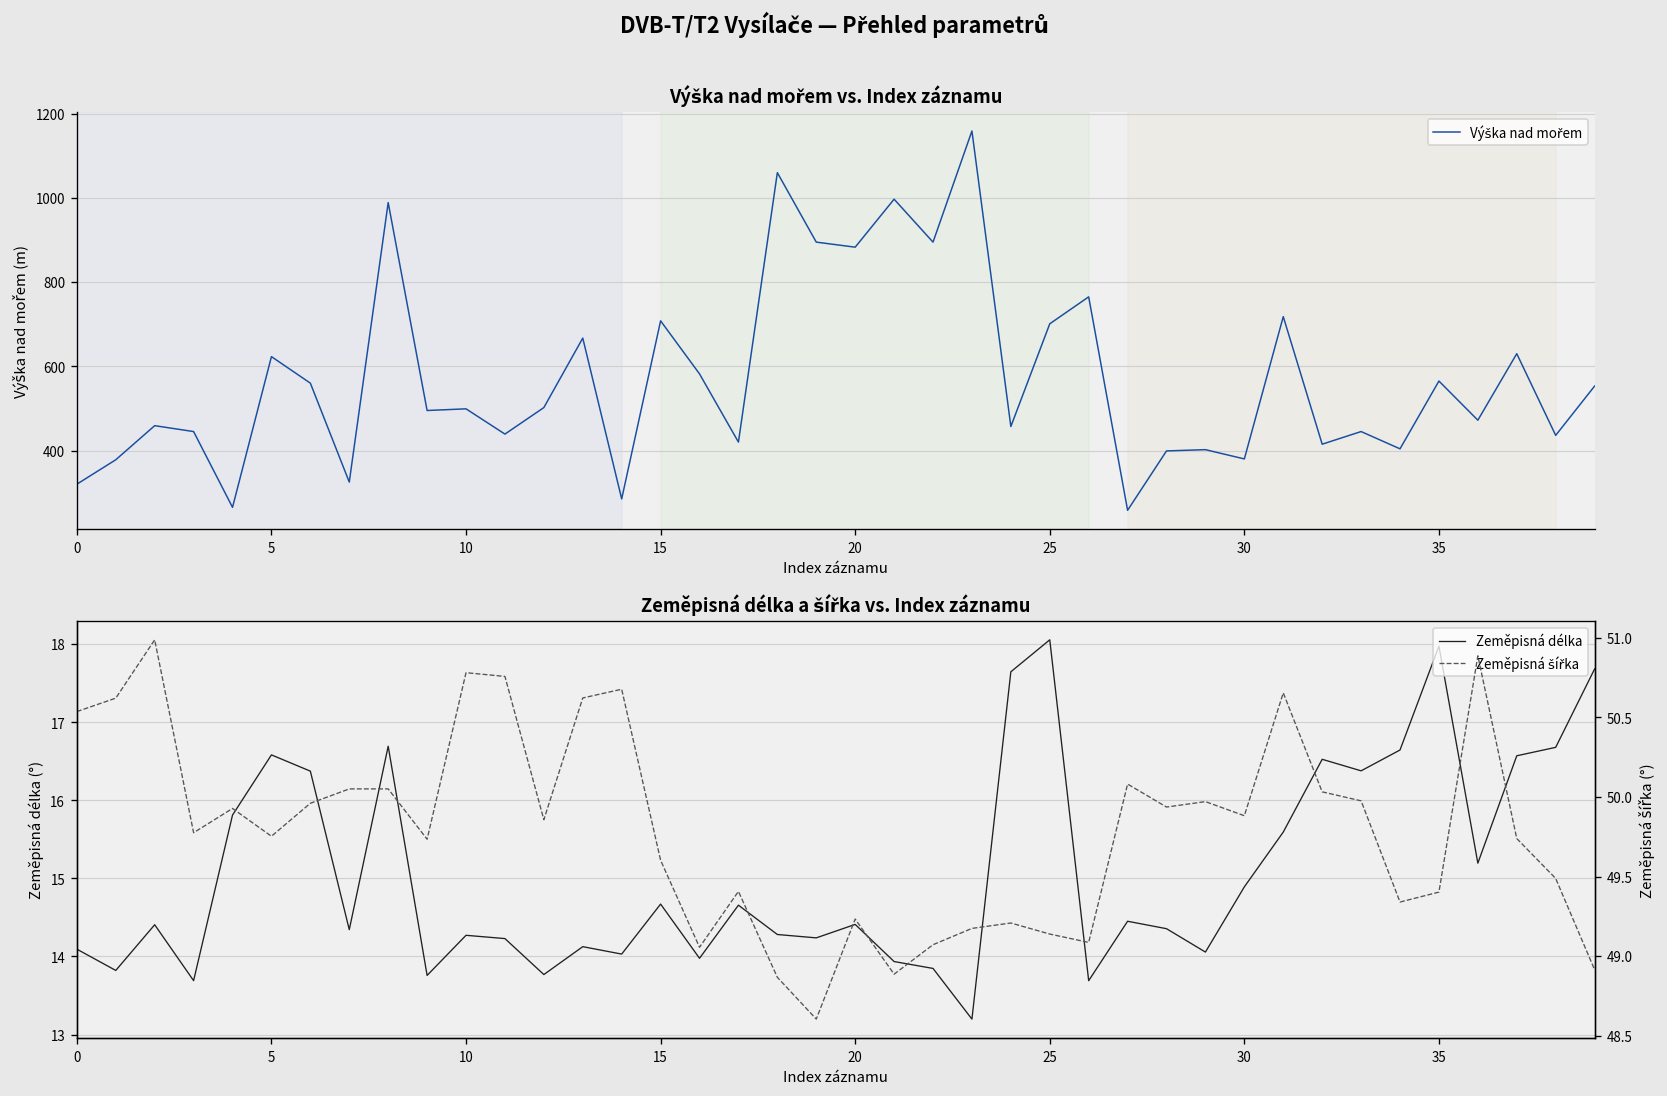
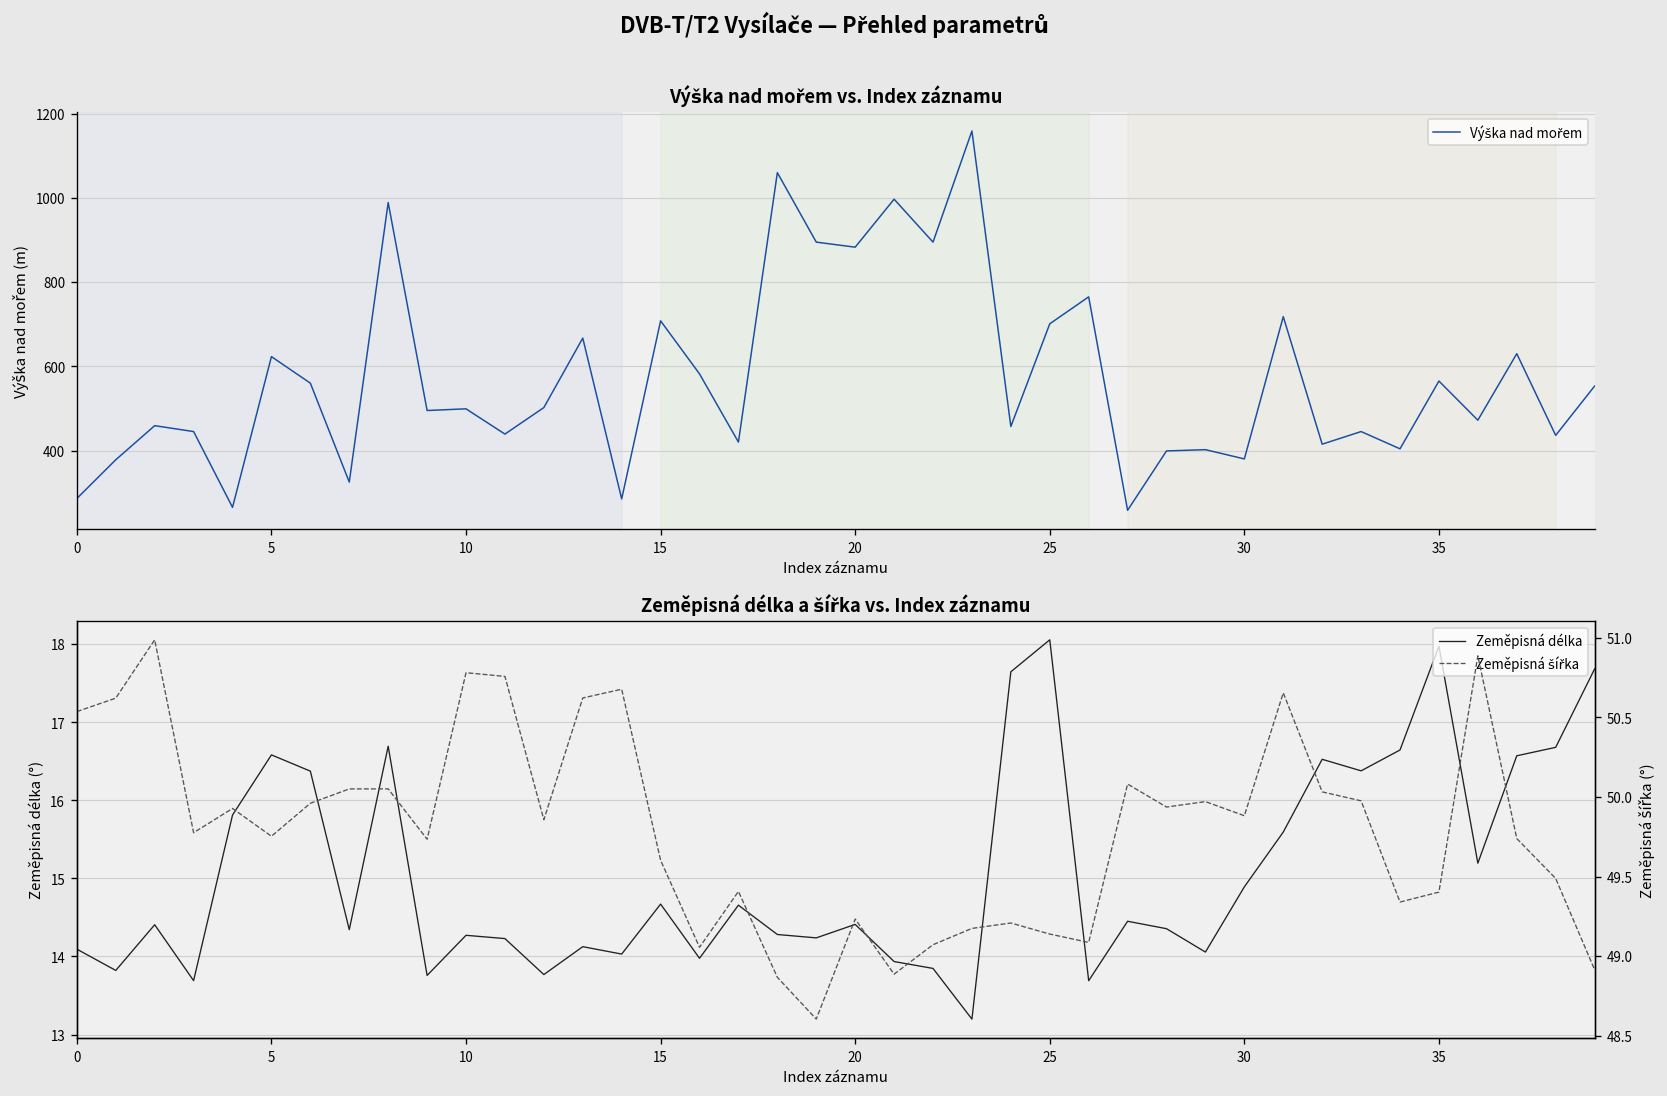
  {
    "Výška nad mořem vs. Index záznamu": {
-     "0": 320,
+     "0": 290,
      "5": 620,
      "10": 500,
      "15": 710,
      "20": 880,
      "25": 700,
      "30": 380,
      "35": 570
    }
  }
